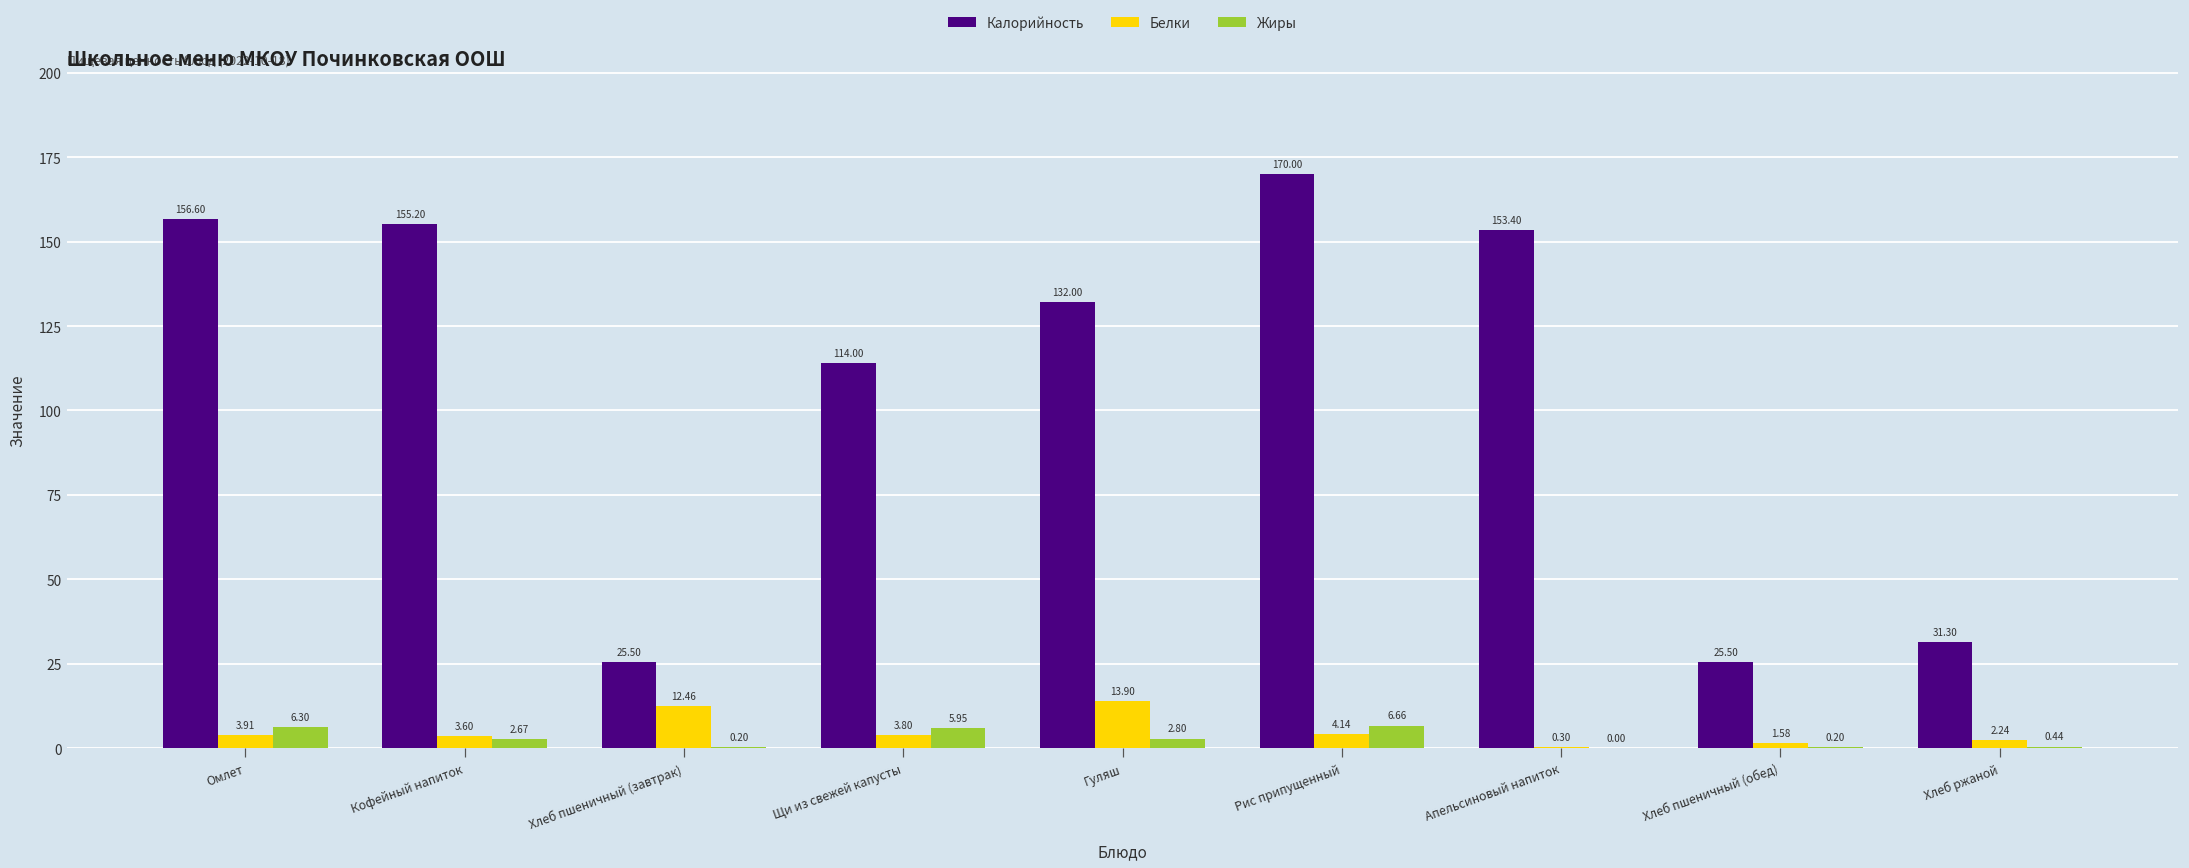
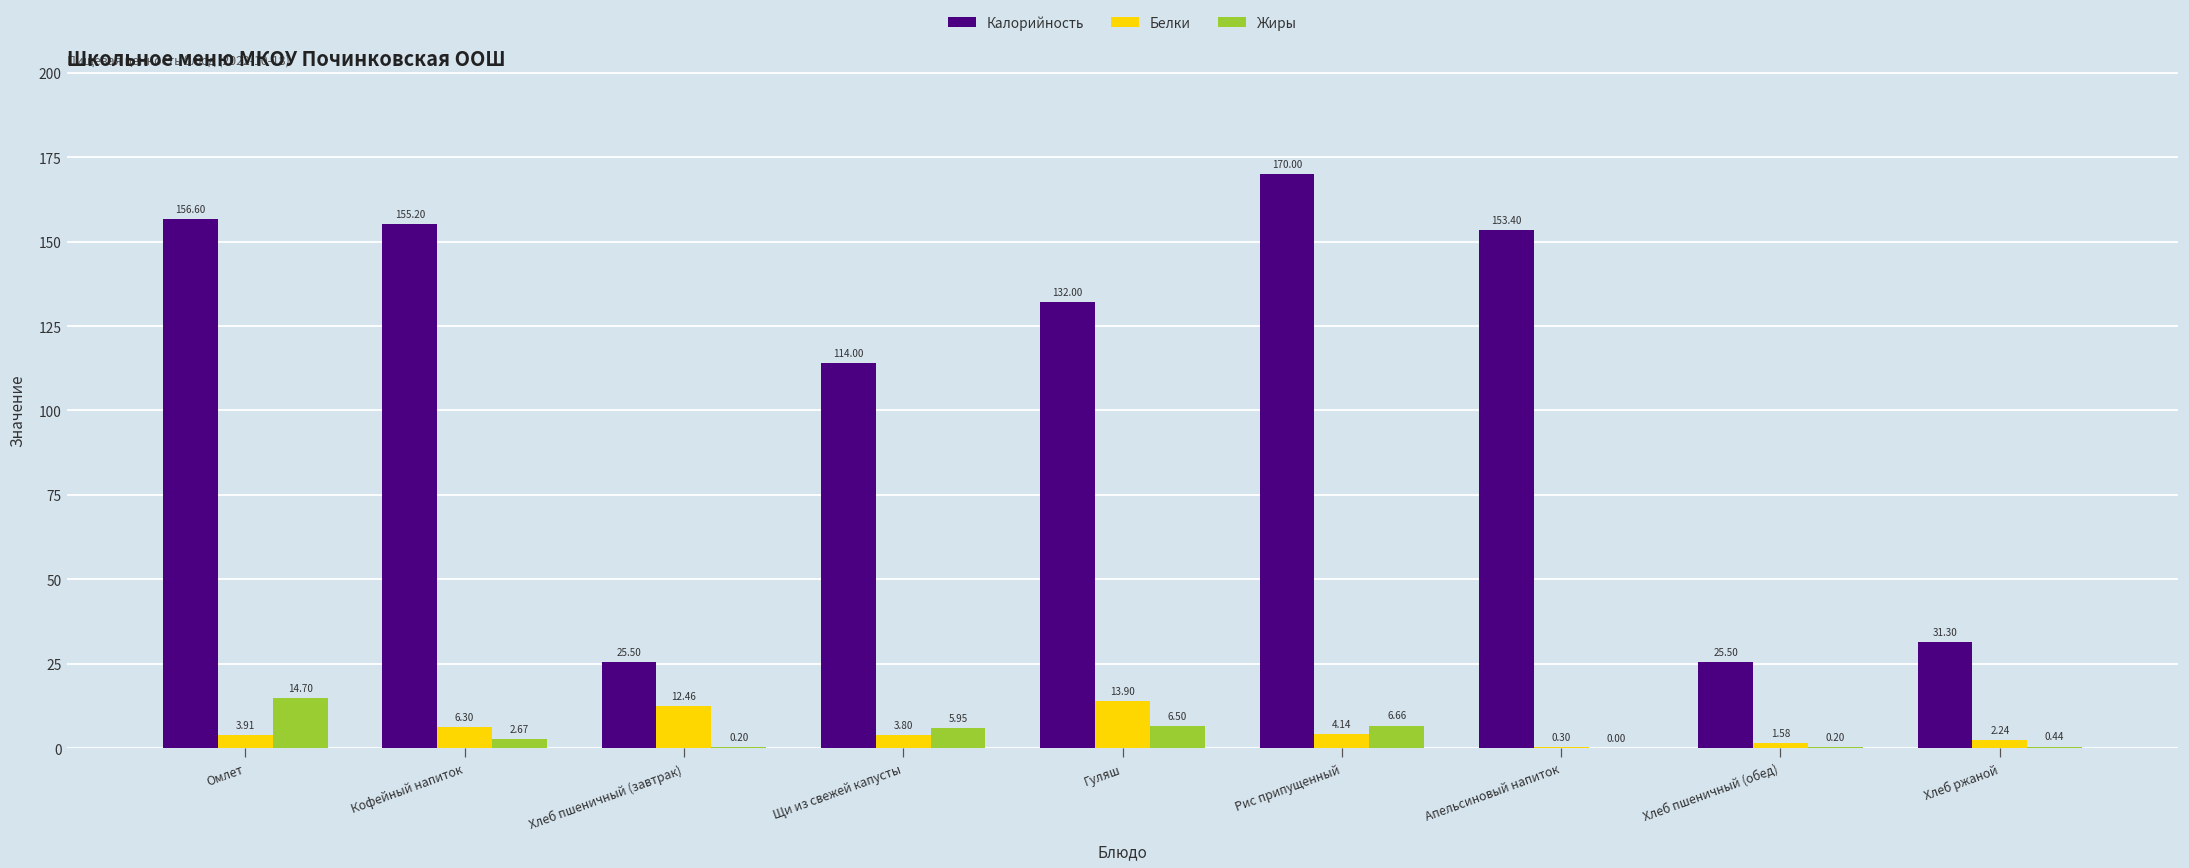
  {
    "Калорийность": {
      "Омлет": 156.60,
      "Кофейный напиток": 155.20,
      "Хлеб пшеничный (завтрак)": 25.50,
      "Щи из свежей капусты": 114.00,
      "Гуляш": 132.00,
      "Рис припущенный": 170.00,
      "Апельсиновый напиток": 153.40,
      "Хлеб пшеничный (обед)": 25.50,
      "Хлеб ржаной": 31.30
    },
    "Белки": {
      "Омлет": 3.91,
-     "Кофейный напиток": 3.60,
+     "Кофейный напиток": 6.30,
      "Хлеб пшеничный (завтрак)": 12.46,
      "Щи из свежей капусты": 3.80,
      "Гуляш": 13.90,
      "Рис припущенный": 4.14,
      "Апельсиновый напиток": 0.30,
      "Хлеб пшеничный (обед)": 1.58,
      "Хлеб ржаной": 2.24
    },
    "Жиры": {
-     "Омлет": 6.30,
+     "Омлет": 14.70,
      "Кофейный напиток": 2.67,
      "Хлеб пшеничный (завтрак)": 0.20,
      "Щи из свежей капусты": 5.95,
-     "Гуляш": 2.80,
+     "Гуляш": 6.50,
      "Рис припущенный": 6.66,
      "Апельсиновый напиток": 0.00,
      "Хлеб пшеничный (обед)": 0.20,
      "Хлеб ржаной": 0.44
    }
  }
